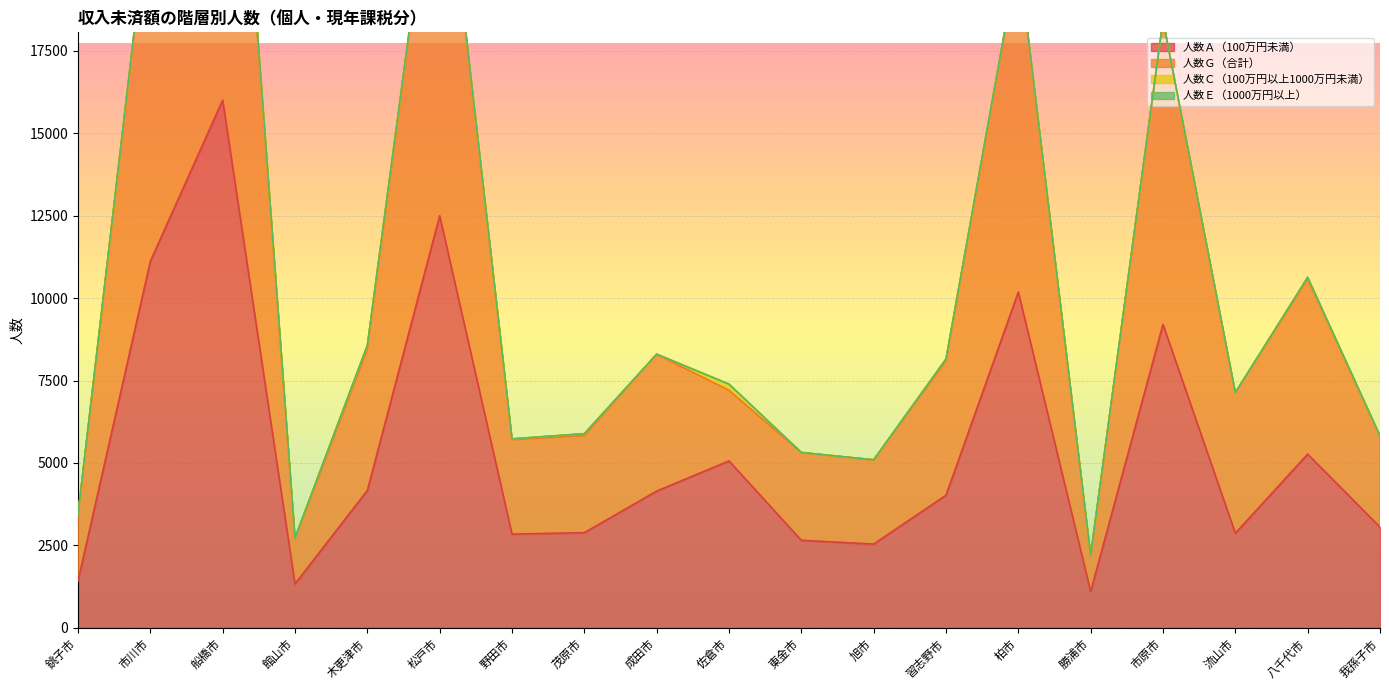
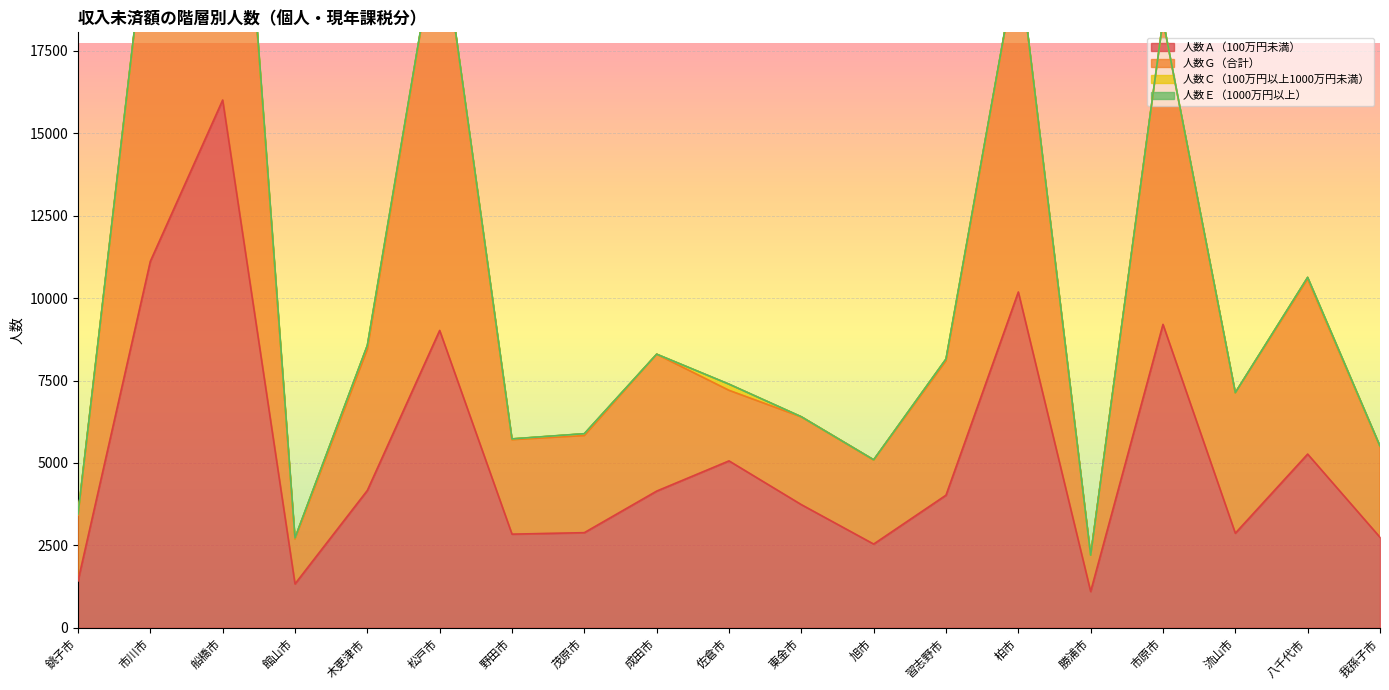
  {
    "人数Ａ（100万円未満）": {
      "銚子市": 1400,
      "市川市": 11100,
      "船橋市": 16000,
      "館山市": 1300,
      "木更津市": 4200,
-     "松戸市": 12500,
+     "松戸市": 9000,
      "野田市": 2800,
      "茂原市": 2900,
      "成田市": 4100,
      "佐倉市": 5100,
-     "東金市": 2700,
+     "東金市": 3700,
      "旭市": 2500,
      "習志野市": 4000,
      "柏市": 10200,
      "勝浦市": 1100,
      "市原市": 9200,
      "流山市": 2900,
      "八千代市": 5300,
-     "我孫子市": 3100
+     "我孫子市": 2700
    },
    "人数Ｇ（合計）": {
      "木更津市": 4300,
      "佐倉市": 2100
    }
  }
